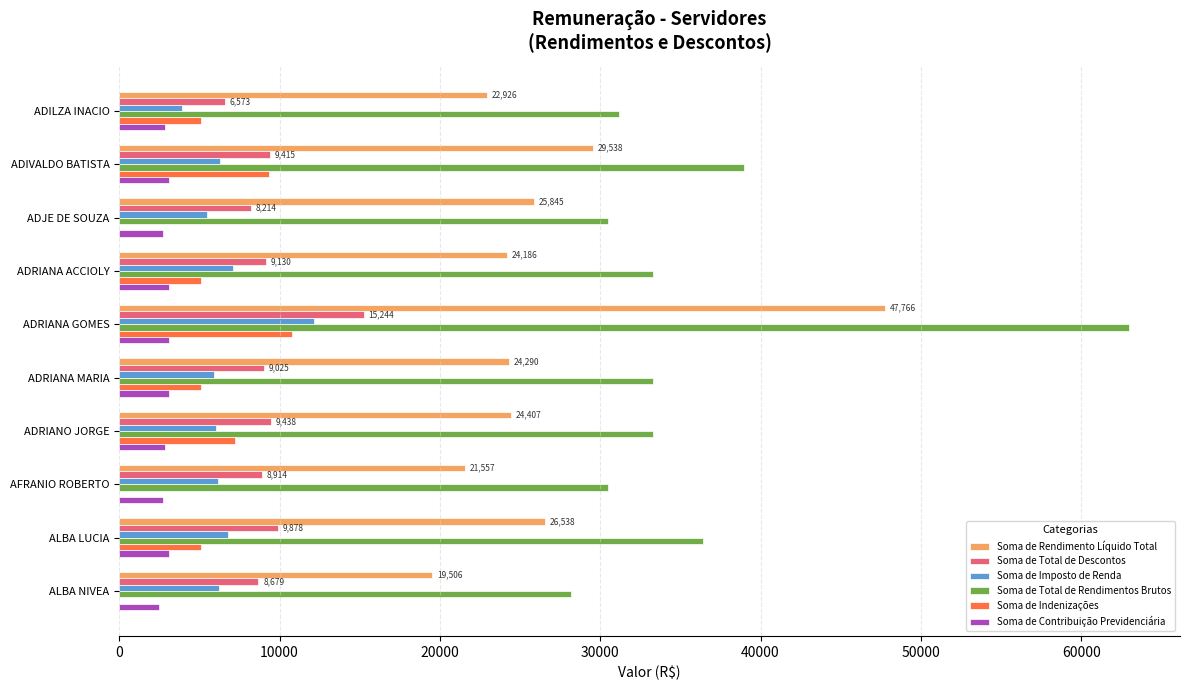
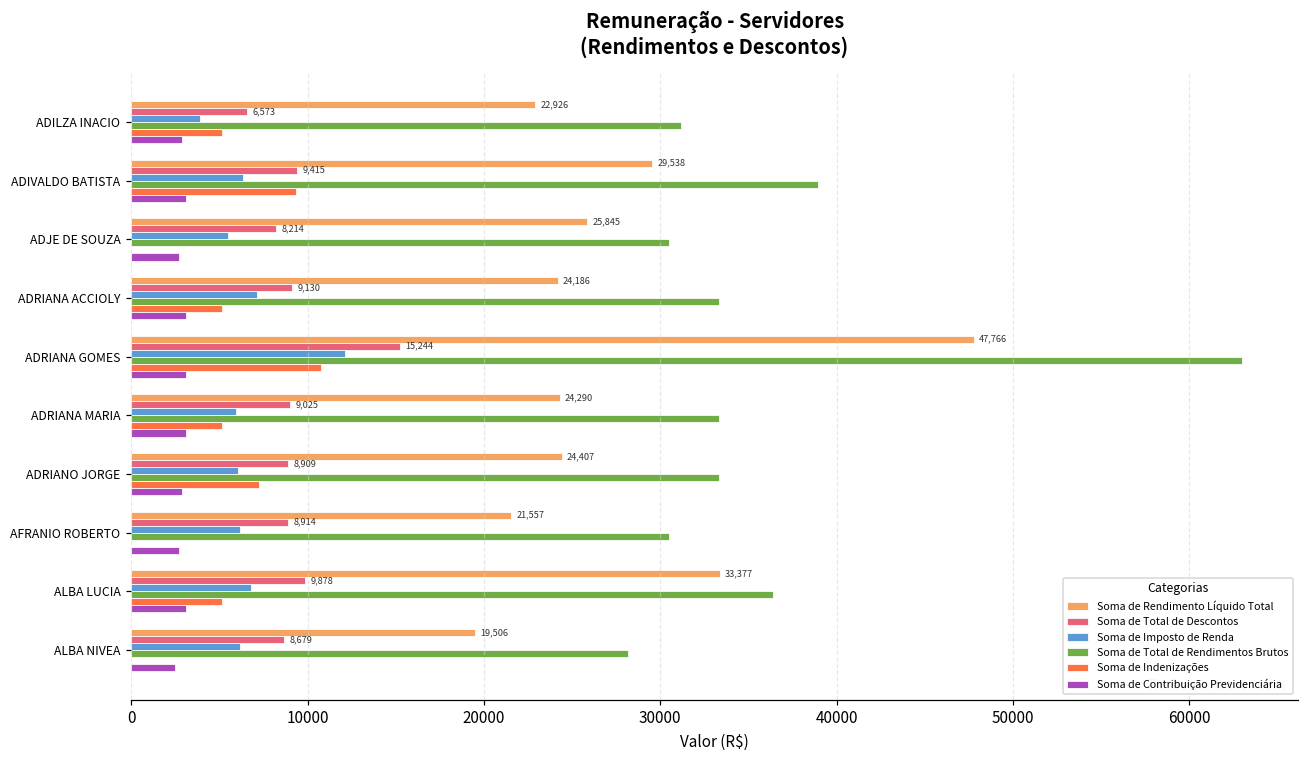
  {
    "Soma de Rendimento Líquido Total": {
      "ADILZA INACIO": "22,926",
      "ADIVALDO BATISTA": "29,538",
      "ADJE DE SOUZA": "25,845",
      "ADRIANA ACCIOLY": "24,186",
      "ADRIANA GOMES": "47,766",
      "ADRIANA MARIA": "24,290",
      "ADRIANO JORGE": "24,407",
      "AFRANIO ROBERTO": "21,557",
-     "ALBA LUCIA": "26,538",
+     "ALBA LUCIA": "33,377",
      "ALBA NIVEA": "19,506"
    },
    "Soma de Total de Descontos": {
      "ADILZA INACIO": "6,573",
      "ADIVALDO BATISTA": "9,415",
      "ADJE DE SOUZA": "8,214",
      "ADRIANA ACCIOLY": "9,130",
      "ADRIANA GOMES": "15,244",
      "ADRIANA MARIA": "9,025",
-     "ADRIANO JORGE": "9,438",
+     "ADRIANO JORGE": "8,909",
      "AFRANIO ROBERTO": "8,914",
      "ALBA LUCIA": "9,878",
      "ALBA NIVEA": "8,679"
    },
    "Soma de Imposto de Renda": {
      "ADILZA INACIO": "3900",
      "ADIVALDO BATISTA": "6300",
      "ADJE DE SOUZA": "5500",
      "ADRIANA ACCIOLY": "7100",
      "ADRIANA GOMES": "12100",
      "ADRIANA MARIA": "5900",
      "ADRIANO JORGE": "6000",
      "AFRANIO ROBERTO": "6200",
      "ALBA LUCIA": "6800",
      "ALBA NIVEA": "6200"
    },
    "Soma de Total de Rendimentos Brutos": {
      "ADILZA INACIO": "31200",
      "ADIVALDO BATISTA": "39000",
      "ADJE DE SOUZA": "30500",
      "ADRIANA ACCIOLY": "33300",
      "ADRIANA GOMES": "63000",
      "ADRIANA MARIA": "33300",
      "ADRIANO JORGE": "33300",
      "AFRANIO ROBERTO": "30500",
      "ALBA LUCIA": "36400",
      "ALBA NIVEA": "28200"
    },
    "Soma de Indenizações": {
      "ADILZA INACIO": "5100",
      "ADIVALDO BATISTA": "9400",
      "ADJE DE SOUZA": "0",
      "ADRIANA ACCIOLY": "5100",
      "ADRIANA GOMES": "10800",
      "ADRIANA MARIA": "5100",
      "ADRIANO JORGE": "7200",
      "AFRANIO ROBERTO": "0",
      "ALBA LUCIA": "5100",
      "ALBA NIVEA": "0"
    },
    "Soma de Contribuição Previdenciária": {
      "ADILZA INACIO": "2900",
      "ADIVALDO BATISTA": "3100",
      "ADJE DE SOUZA": "2700",
      "ADRIANA ACCIOLY": "3100",
      "ADRIANA GOMES": "3100",
      "ADRIANA MARIA": "3100",
      "ADRIANO JORGE": "2900",
      "AFRANIO ROBERTO": "2700",
      "ALBA LUCIA": "3100",
      "ALBA NIVEA": "2500"
    }
  }
